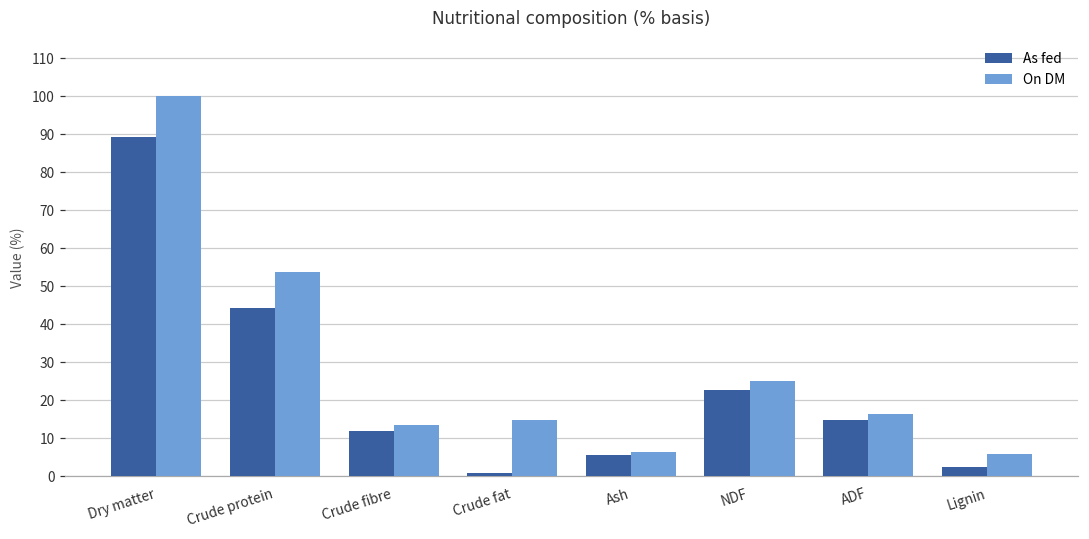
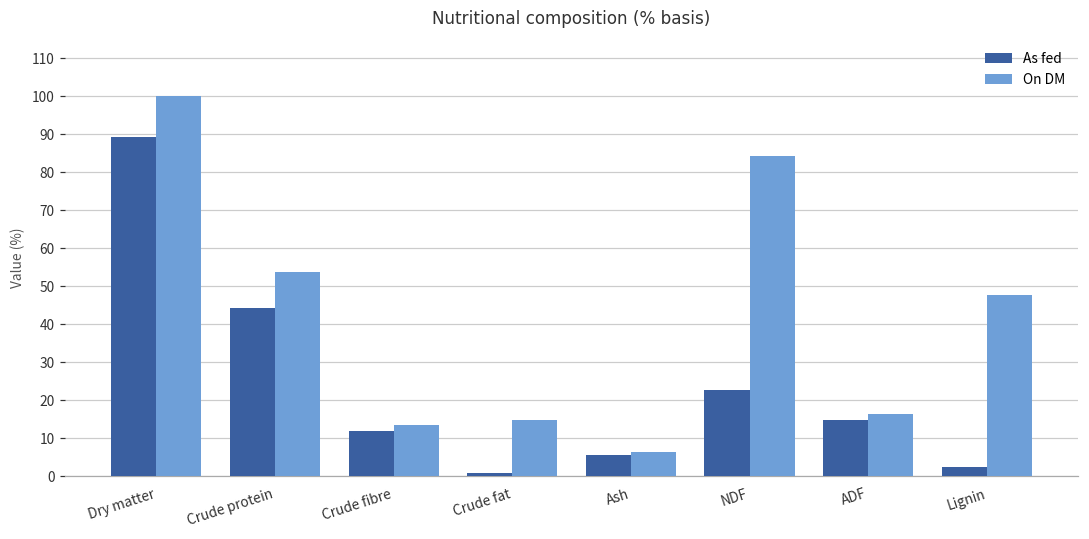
  {
    "As fed": {
      "Dry matter": 89,
      "Crude protein": 44,
      "Crude fibre": 12,
      "Crude fat": 1,
      "Ash": 6,
      "NDF": 23,
      "ADF": 15,
      "Lignin": 3
    },
    "On DM": {
      "Dry matter": 100,
      "Crude protein": 54,
      "Crude fibre": 14,
      "Crude fat": 15,
      "Ash": 6,
-     "NDF": 25,
+     "NDF": 84,
      "ADF": 17,
-     "Lignin": 6
+     "Lignin": 48
    }
  }
